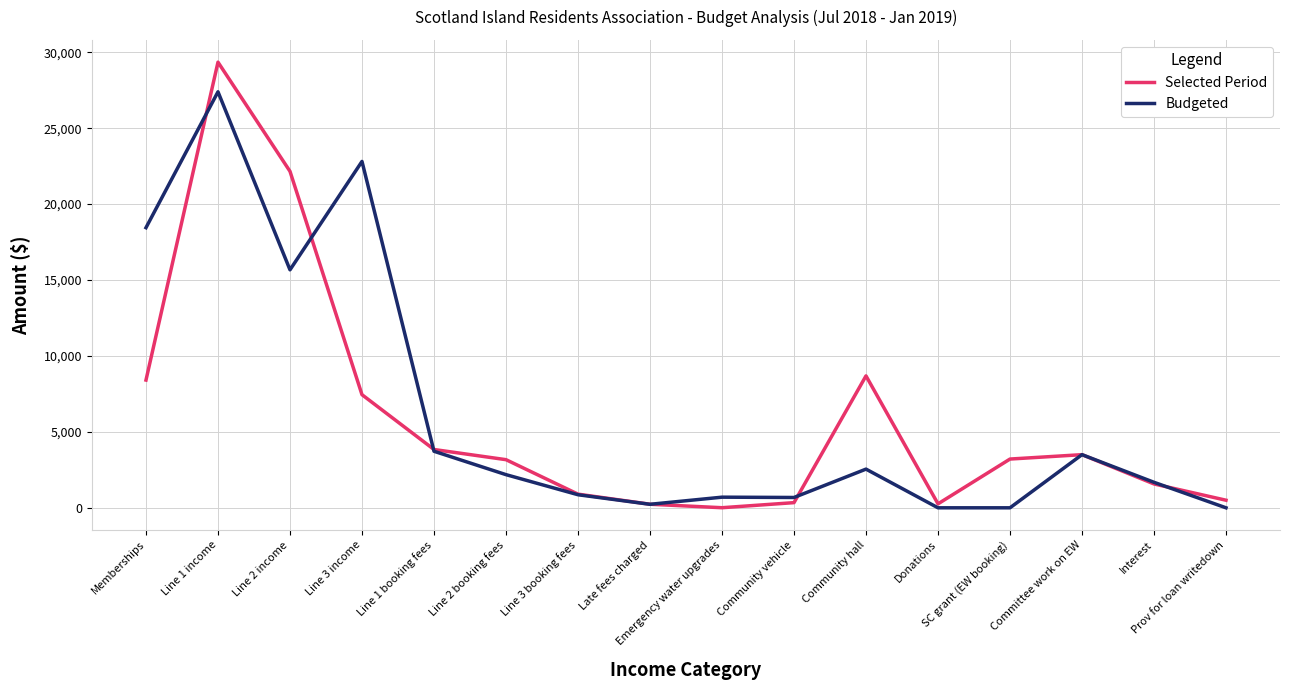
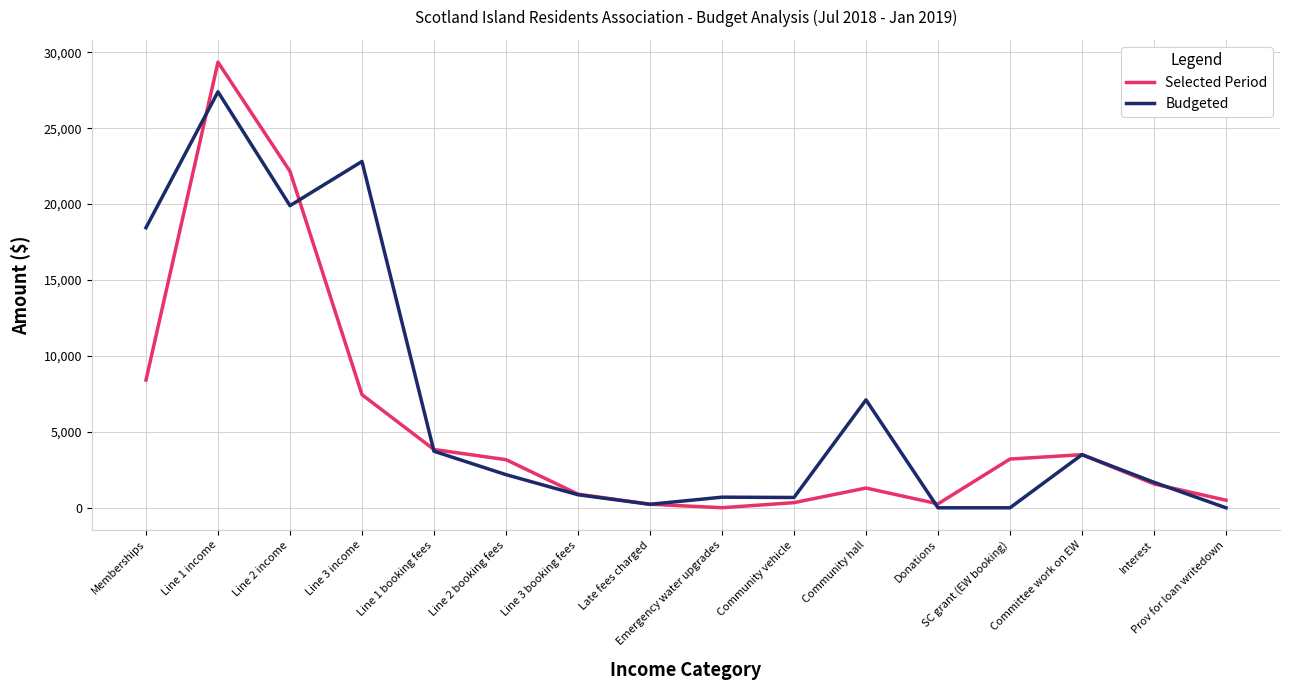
  {
    "Selected Period": {
      "Memberships": "8,400",
      "Line 1 income": "29,400",
      "Line 2 income": "22,200",
      "Line 3 income": "7,500",
      "Line 2 booking fees": "3,200",
      "Emergency water upgrades": "0",
      "Community vehicle": "300",
-     "Community hall": "8,700",
+     "Community hall": "1,300",
      "Donations": "300",
      "SC grant (EW booking)": "3,200",
      "Prov for loan writedown": "500"
    },
    "Budgeted": {
      "Memberships": "18,400",
      "Line 1 income": "27,400",
-     "Line 2 income": "15,700",
+     "Line 2 income": "19,900",
      "Line 3 income": "22,800",
      "Line 2 booking fees": "2,200",
      "Emergency water upgrades": "700",
      "Community vehicle": "700",
-     "Community hall": "2,500",
+     "Community hall": "7,100",
      "Donations": "0",
      "SC grant (EW booking)": "0",
      "Prov for loan writedown": "0"
    }
  }
